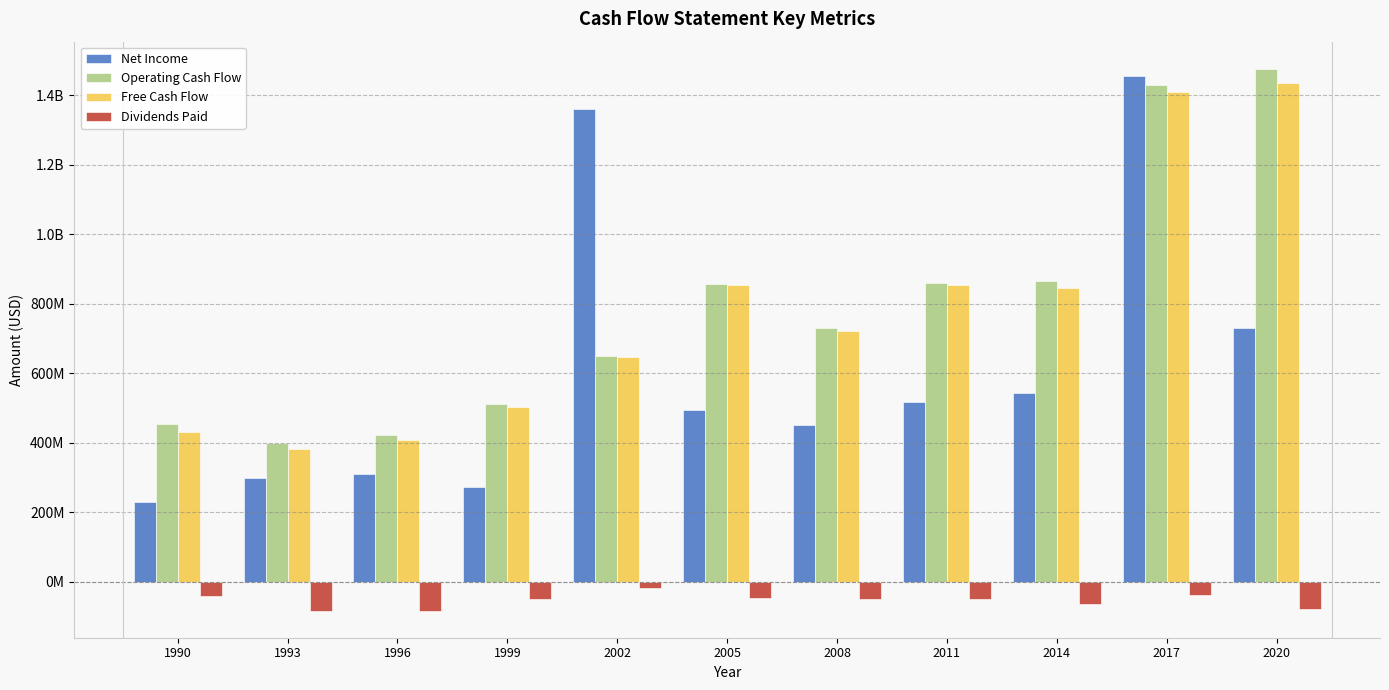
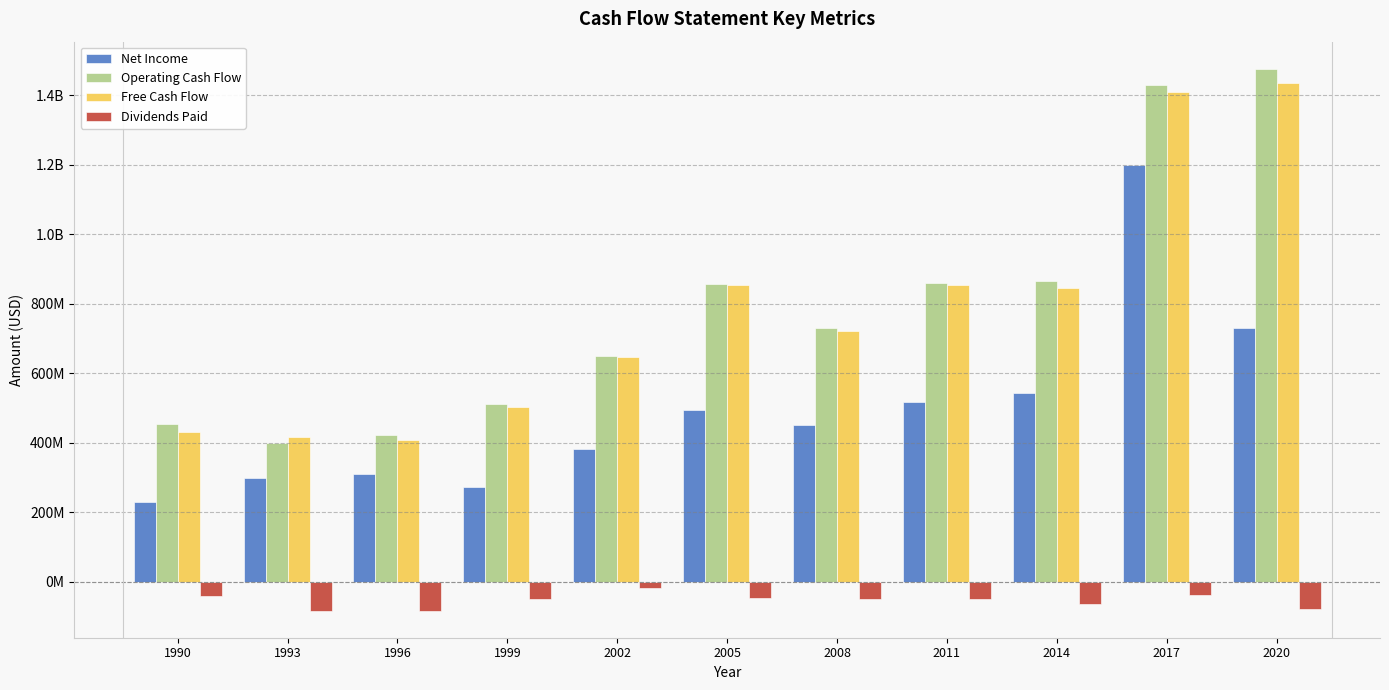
  {
    "Net Income": {
      "1990": 230000000,
      "1993": 300000000,
      "1996": 310000000,
      "1999": 270000000,
-     "2002": 1360000000,
+     "2002": 380000000,
      "2005": 500000000,
      "2008": 450000000,
      "2011": 520000000,
      "2014": 540000000,
-     "2017": 1450000000,
+     "2017": 1200000000,
      "2020": 730000000
    },
    "Operating Cash Flow": {
      "1990": 450000000,
      "1993": 400000000,
      "1996": 420000000,
      "1999": 510000000,
      "2002": 650000000,
      "2005": 860000000,
      "2008": 730000000,
      "2011": 860000000,
      "2014": 860000000,
      "2017": 1430000000,
      "2020": 1480000000
    },
    "Free Cash Flow": {
      "1990": 430000000,
-     "1993": 380000000,
+     "1993": 420000000,
      "1996": 410000000,
      "1999": 500000000,
      "2002": 650000000,
      "2005": 850000000,
      "2008": 720000000,
      "2011": 850000000,
      "2014": 850000000,
      "2017": 1410000000,
      "2020": 1430000000
    },
    "Dividends Paid": {
      "1990": -40000000,
      "1993": -80000000,
      "1996": -80000000,
      "1999": -50000000,
      "2002": -20000000,
      "2005": -50000000,
      "2008": -50000000,
      "2011": -50000000,
      "2014": -70000000,
      "2017": -40000000,
      "2020": -80000000
    }
  }
